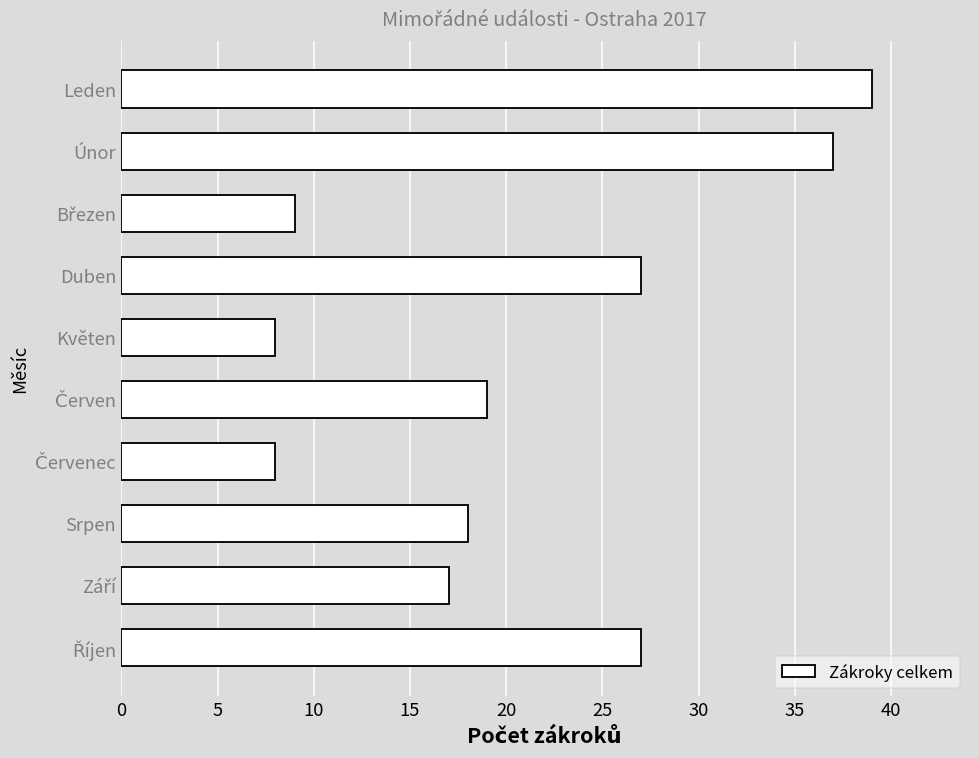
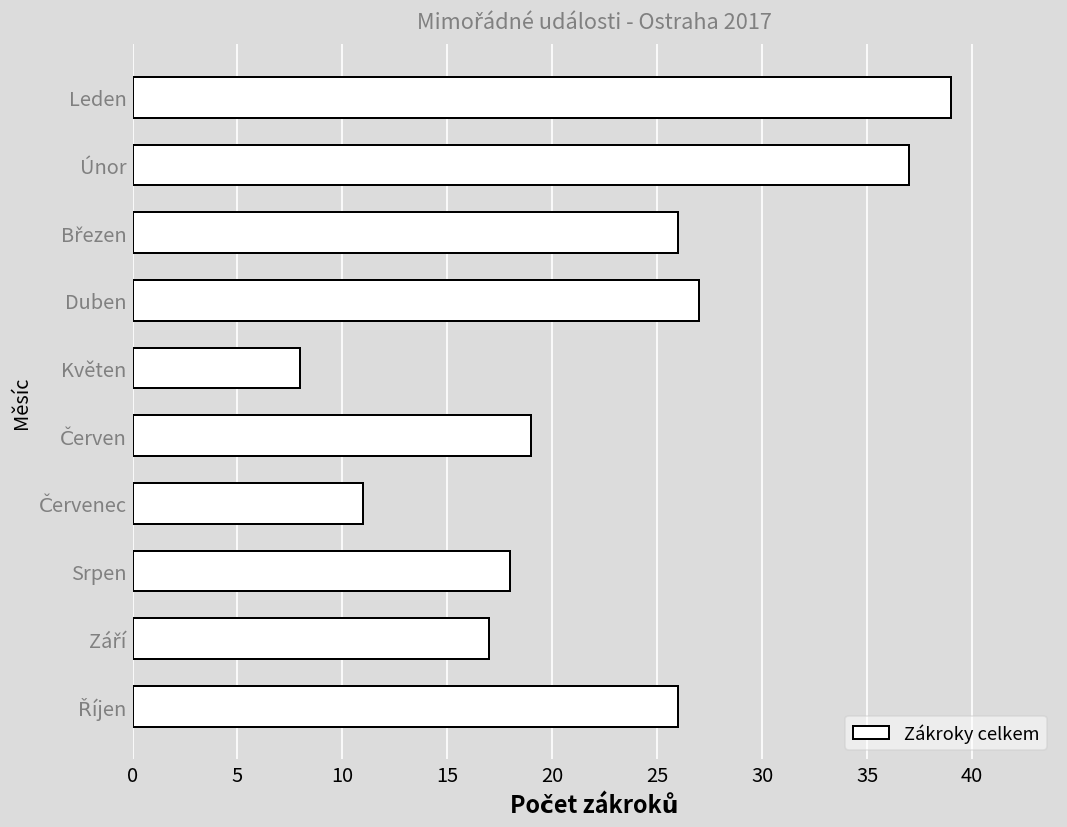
  {
    "Leden": 39,
    "Únor": 37,
-   "Březen": 9,
+   "Březen": 26,
    "Duben": 27,
    "Květen": 8,
    "Červen": 19,
-   "Červenec": 8,
+   "Červenec": 11,
    "Srpen": 18,
    "Září": 17,
-   "Říjen": 27
+   "Říjen": 26
  }
